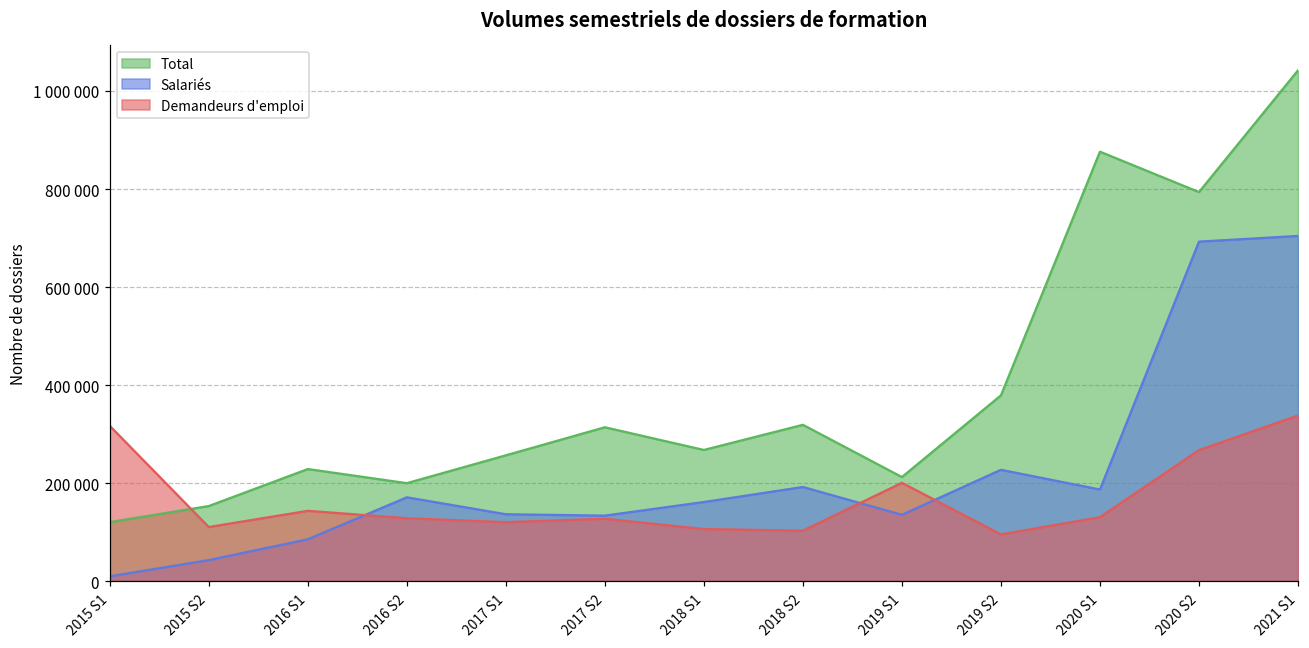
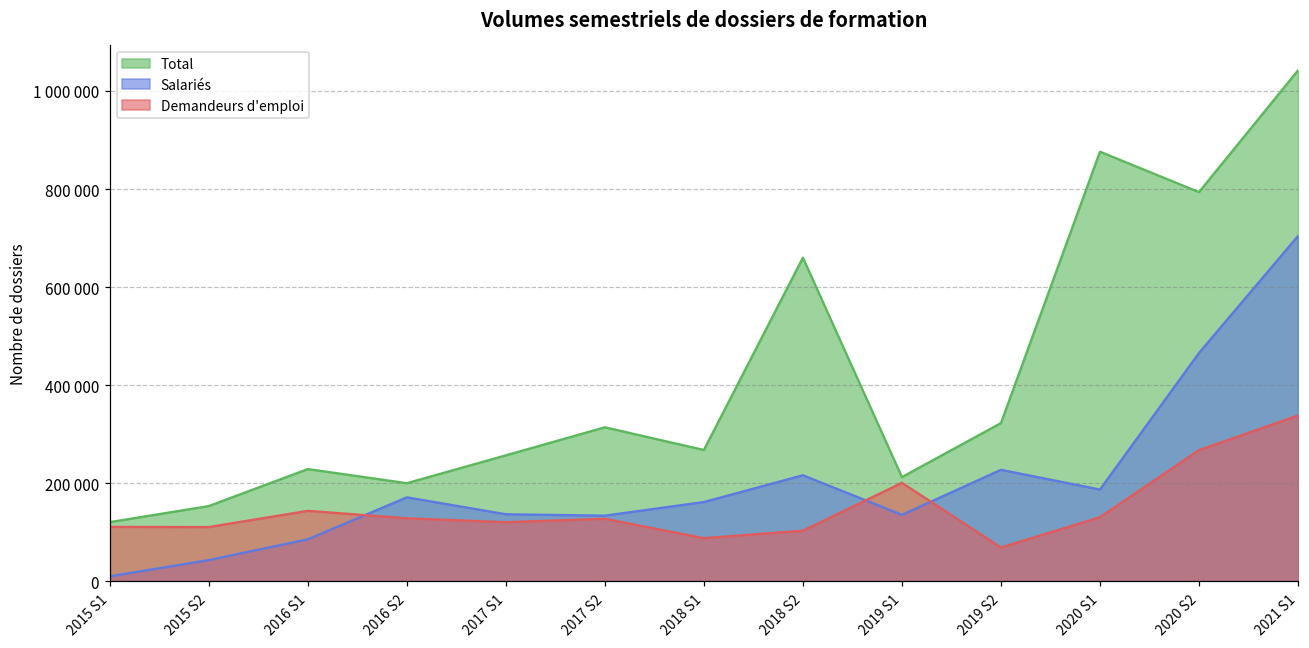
  {
    "Total": {
      "2015 S1": 120000,
      "2015 S2": 150000,
      "2016 S1": 230000,
      "2016 S2": 200000,
      "2017 S1": 260000,
      "2017 S2": 310000,
      "2018 S1": 270000,
-     "2018 S2": 320000,
+     "2018 S2": 660000,
      "2019 S1": 210000,
-     "2019 S2": 380000,
+     "2019 S2": 320000,
      "2020 S1": 880000,
      "2020 S2": 790000,
      "2021 S1": 1040000
    },
    "Salariés": {
      "2015 S1": 10000,
      "2015 S2": 40000,
      "2016 S1": 90000,
      "2016 S2": 170000,
      "2017 S1": 140000,
      "2017 S2": 130000,
      "2018 S1": 160000,
-     "2018 S2": 190000,
+     "2018 S2": 220000,
      "2019 S1": 140000,
      "2019 S2": 230000,
      "2020 S1": 190000,
-     "2020 S2": 690000,
+     "2020 S2": 470000,
      "2021 S1": 700000
    },
    "Demandeurs d'emploi": {
-     "2015 S1": 320000,
+     "2015 S1": 110000,
      "2015 S2": 110000,
      "2016 S1": 140000,
      "2016 S2": 130000,
      "2017 S1": 120000,
      "2017 S2": 130000,
-     "2018 S1": 110000,
+     "2018 S1": 90000,
      "2018 S2": 100000,
      "2019 S1": 200000,
-     "2019 S2": 100000,
+     "2019 S2": 70000,
      "2020 S1": 130000,
      "2020 S2": 270000,
      "2021 S1": 340000
    }
  }
